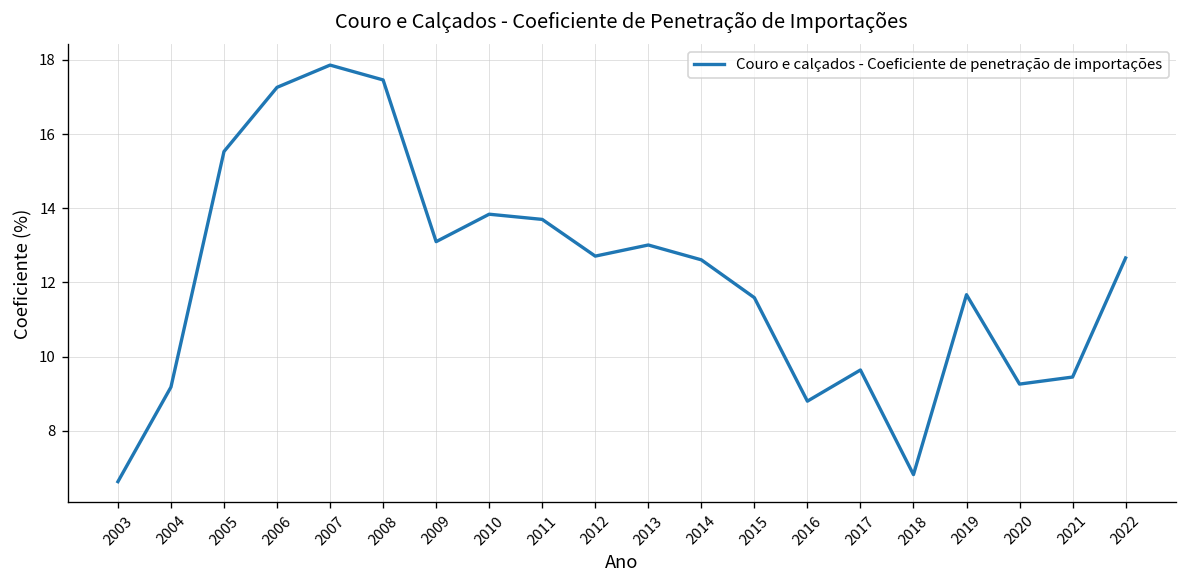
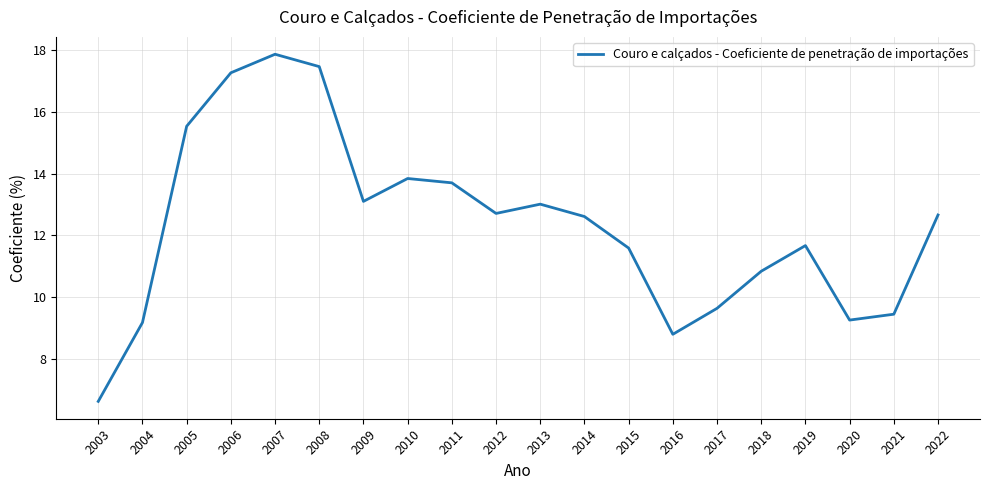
  {
    "2003": 6.6,
    "2004": 9.2,
    "2005": 15.5,
    "2006": 17.3,
    "2007": 17.9,
    "2008": 17.5,
    "2009": 13.1,
    "2010": 13.8,
    "2011": 13.7,
    "2012": 12.7,
    "2013": 13.0,
    "2014": 12.6,
    "2015": 11.6,
    "2016": 8.8,
    "2017": 9.6,
-   "2018": 6.8,
+   "2018": 10.8,
    "2019": 11.7,
    "2020": 9.3,
    "2021": 9.5,
    "2022": 12.7
  }
